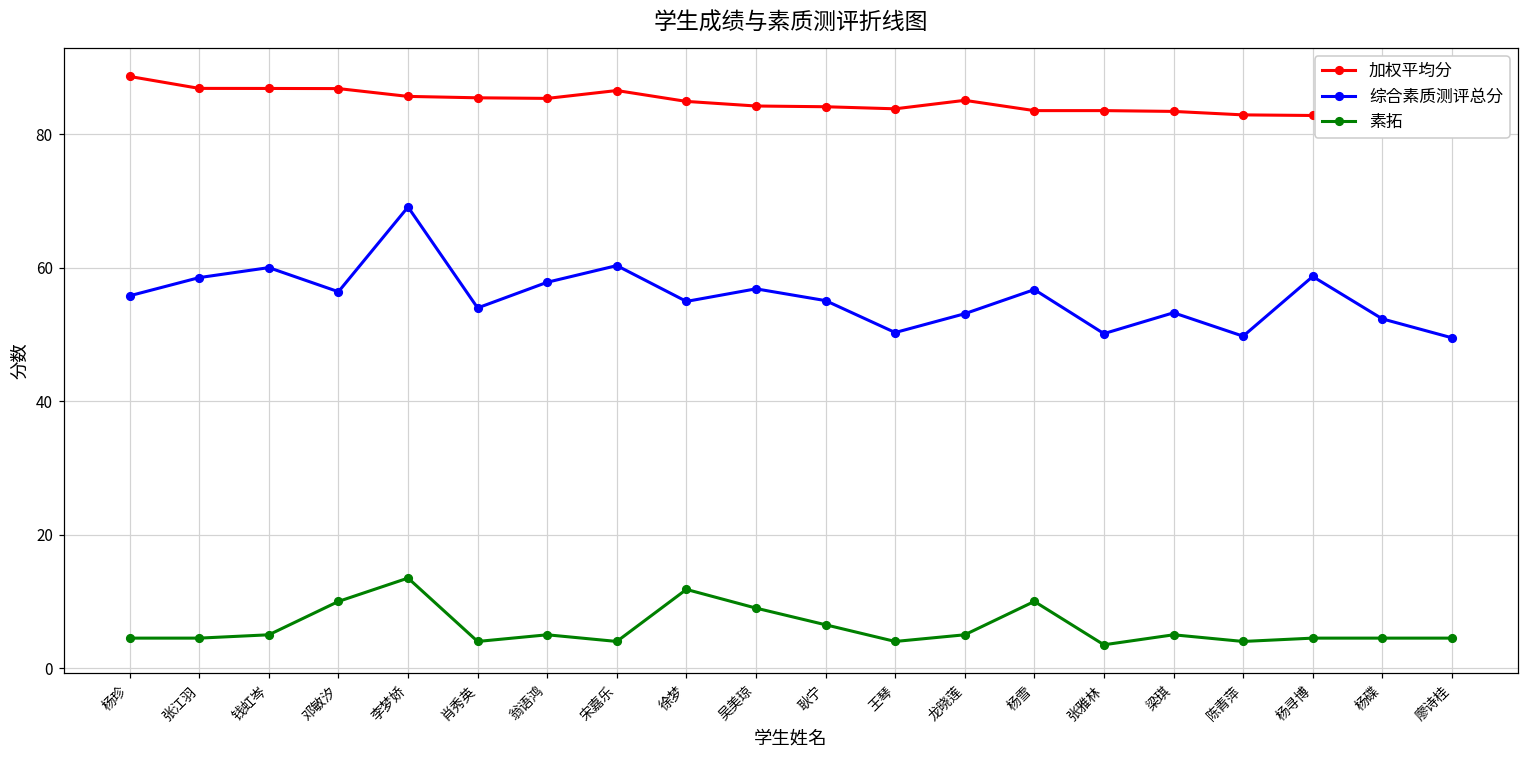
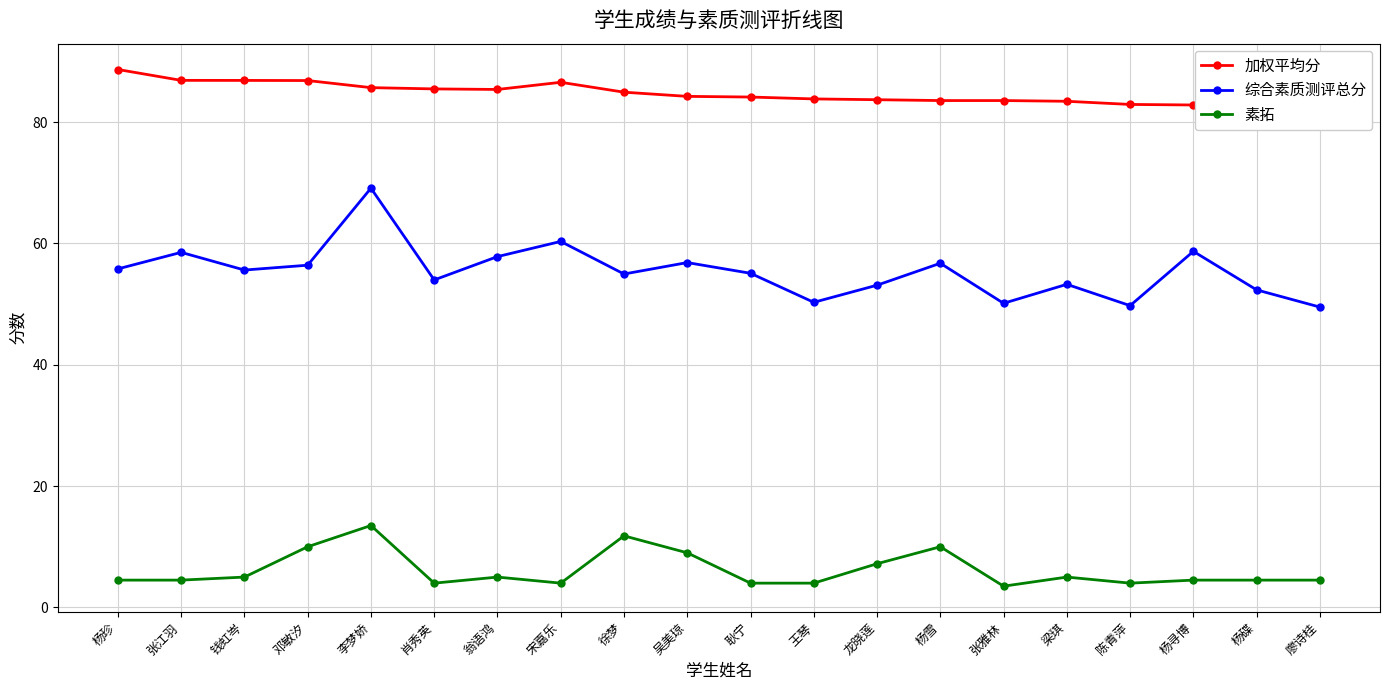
  {
    "加权平均分": {
      "杨珍": 89,
      "张江羽": 87,
      "钱虹岑": 87,
      "邓敏汐": 87,
      "李梦娇": 86,
      "肖秀英": 85,
      "翁语鸿": 85,
      "宋嘉乐": 87,
      "徐梦": 85,
      "吴美琼": 84,
      "耿宁": 84,
      "王琴": 84,
-     "龙晓莲": 85,
+     "龙晓莲": 84,
      "杨雪": 84,
      "张雅林": 84,
      "梁琪": 83,
      "陈青萍": 83,
      "杨寻博": 83
    },
    "综合素质测评总分": {
      "杨珍": 56,
      "张江羽": 59,
-     "钱虹岑": 60,
+     "钱虹岑": 56,
      "邓敏汐": 56,
      "李梦娇": 69,
      "肖秀英": 54,
      "翁语鸿": 58,
      "宋嘉乐": 60,
      "徐梦": 55,
      "吴美琼": 57,
      "耿宁": 55,
      "王琴": 50,
      "龙晓莲": 53,
      "杨雪": 57,
      "张雅林": 50,
      "梁琪": 53,
      "陈青萍": 50,
      "杨寻博": 59,
      "杨碟": 52,
      "廖诗桂": 50
    },
    "素拓": {
      "杨珍": 5,
      "张江羽": 5,
      "钱虹岑": 5,
      "邓敏汐": 10,
      "李梦娇": 14,
      "肖秀英": 4,
      "翁语鸿": 5,
      "宋嘉乐": 4,
      "徐梦": 12,
      "吴美琼": 9,
-     "耿宁": 7,
+     "耿宁": 4,
      "王琴": 4,
-     "龙晓莲": 5,
+     "龙晓莲": 7,
      "杨雪": 10,
      "张雅林": 4,
      "梁琪": 5,
      "陈青萍": 4,
      "杨寻博": 5,
      "杨碟": 5,
      "廖诗桂": 5
    }
  }
